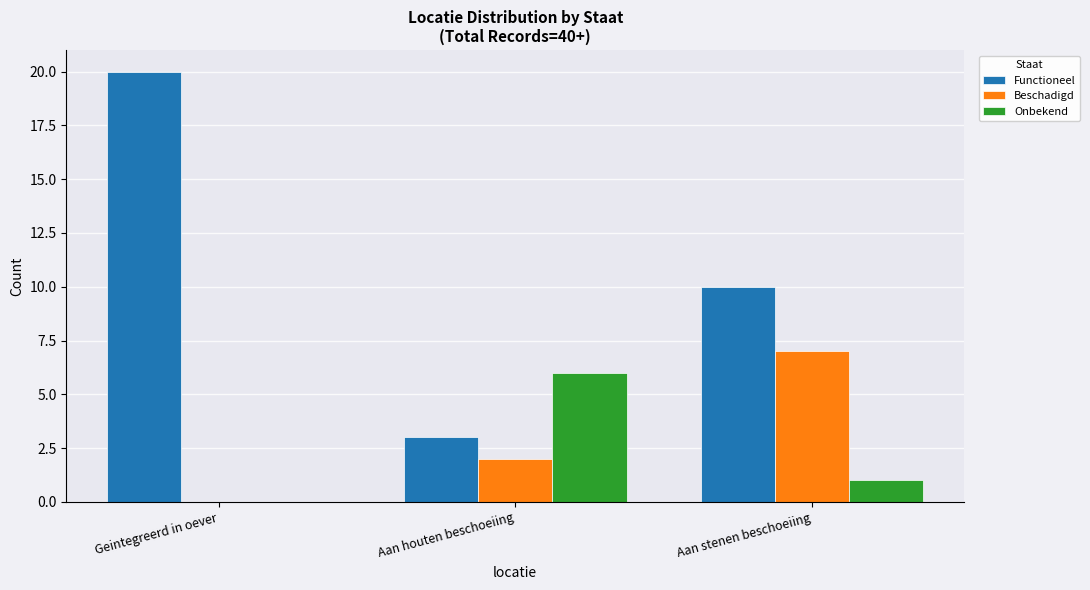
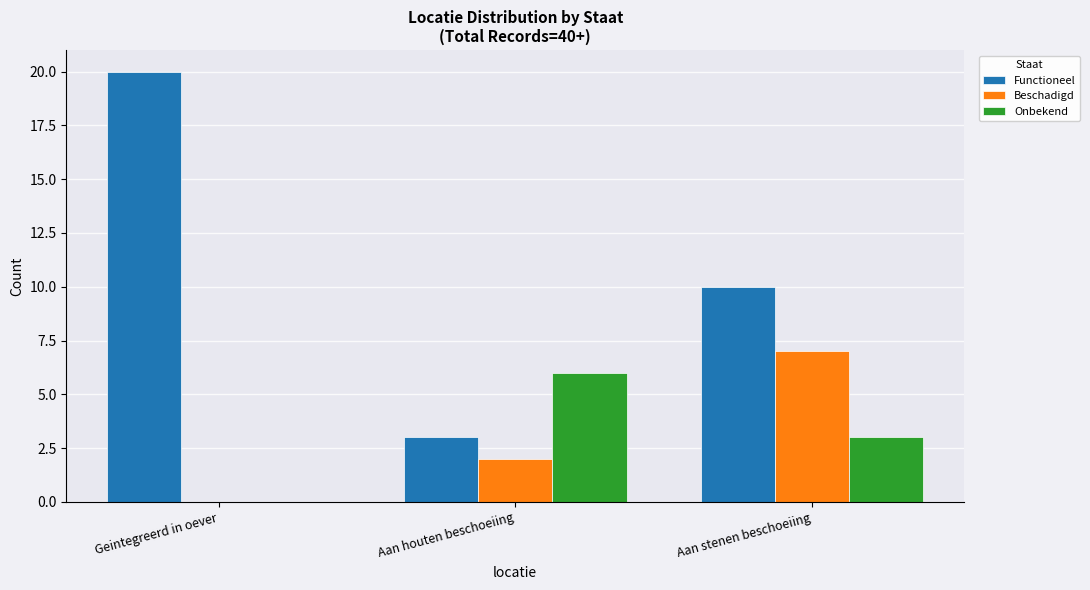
  {
    "Functioneel": {
      "Geintegreerd in oever": 20,
      "Aan houten beschoeiing": 3,
      "Aan stenen beschoeiing": 10
    },
    "Beschadigd": {
      "Geintegreerd in oever": 0,
      "Aan houten beschoeiing": 2,
      "Aan stenen beschoeiing": 7
    },
    "Onbekend": {
      "Geintegreerd in oever": 0,
      "Aan houten beschoeiing": 6,
-     "Aan stenen beschoeiing": 1
+     "Aan stenen beschoeiing": 3
    }
  }
